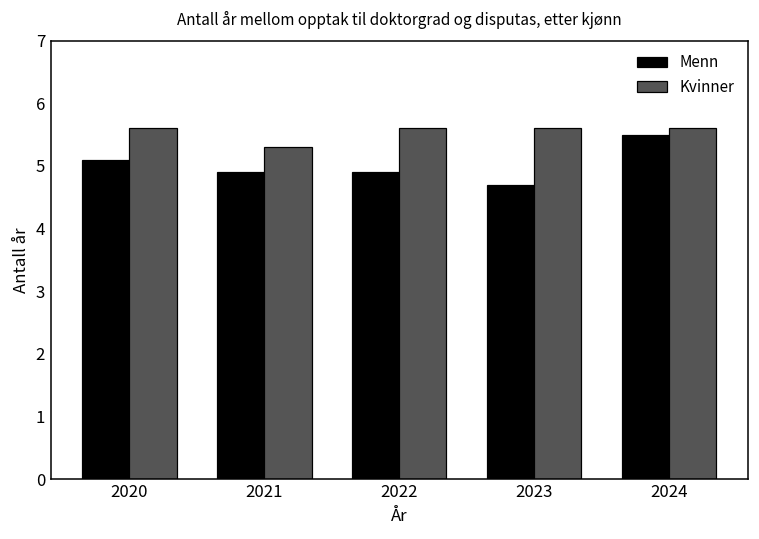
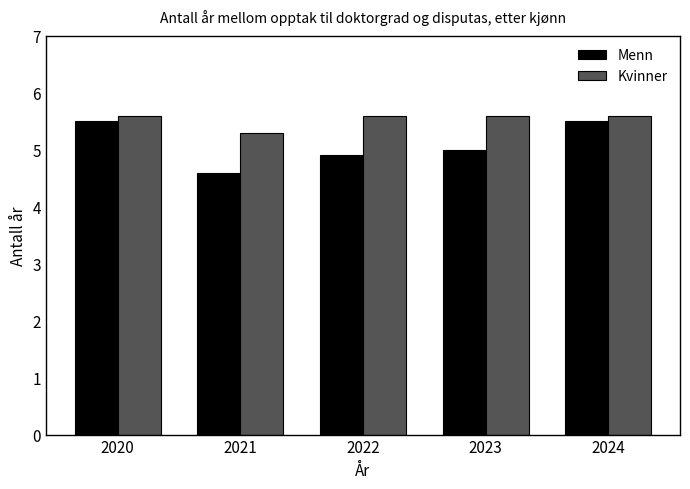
  {
    "Menn": {
-     "2020": 5.1,
-     "2021": 4.9,
+     "2020": 5.5,
+     "2021": 4.6,
      "2022": 4.9,
-     "2023": 4.7,
+     "2023": 5.0,
      "2024": 5.5
    },
    "Kvinner": {
      "2020": 5.6,
      "2021": 5.3,
      "2022": 5.6,
      "2023": 5.6,
      "2024": 5.6
    }
  }
